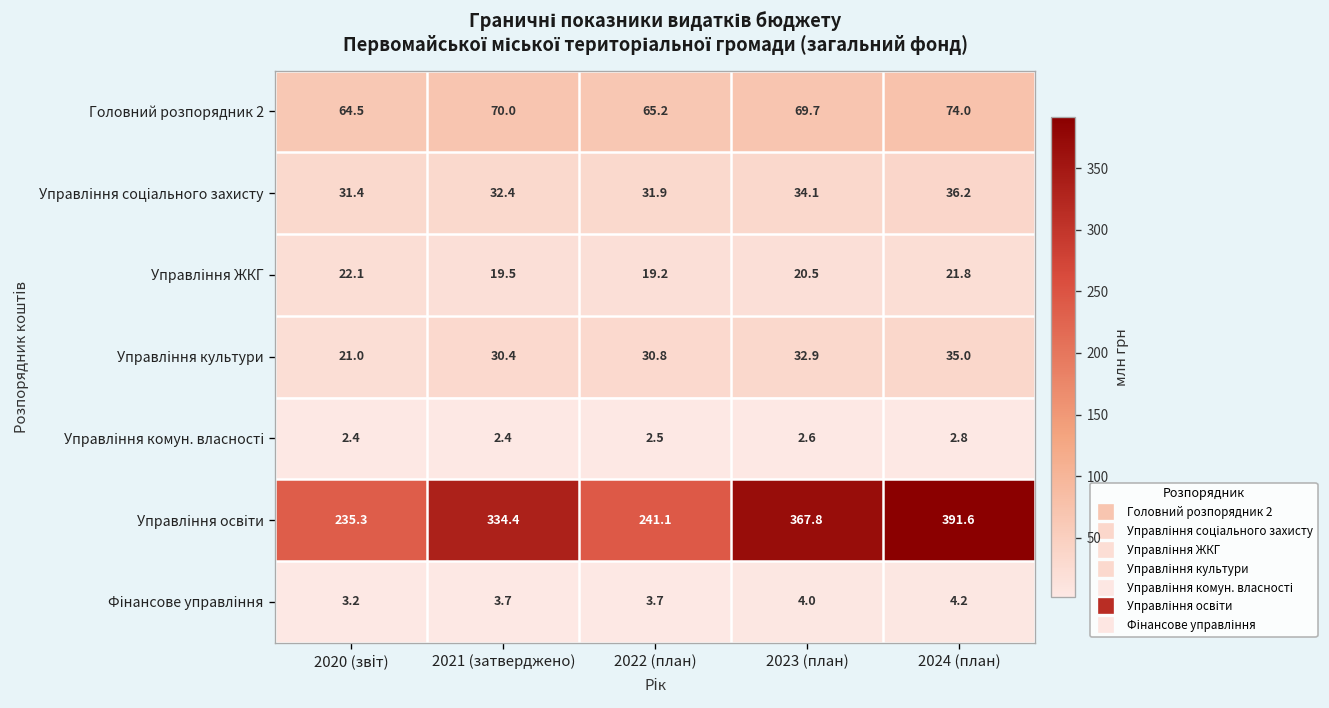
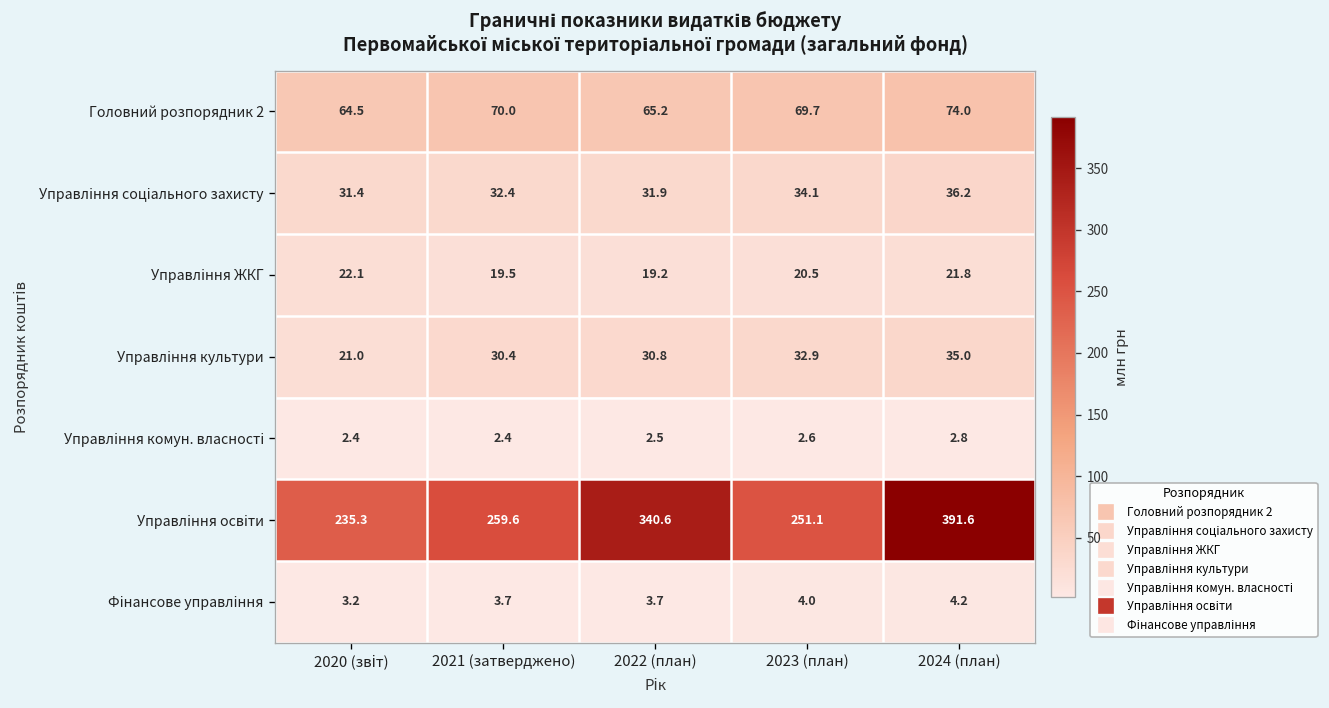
  {
    "Головний розпорядник 2": {
      "2020 (звіт)": 64.5,
      "2021 (затверджено)": 70.0,
      "2022 (план)": 65.2,
      "2023 (план)": 69.7,
      "2024 (план)": 74.0
    },
    "Управління соціального захисту": {
      "2020 (звіт)": 31.4,
      "2021 (затверджено)": 32.4,
      "2022 (план)": 31.9,
      "2023 (план)": 34.1,
      "2024 (план)": 36.2
    },
    "Управління ЖКГ": {
      "2020 (звіт)": 22.1,
      "2021 (затверджено)": 19.5,
      "2022 (план)": 19.2,
      "2023 (план)": 20.5,
      "2024 (план)": 21.8
    },
    "Управління культури": {
      "2020 (звіт)": 21.0,
      "2021 (затверджено)": 30.4,
      "2022 (план)": 30.8,
      "2023 (план)": 32.9,
      "2024 (план)": 35.0
    },
    "Управління комун. власності": {
      "2020 (звіт)": 2.4,
      "2021 (затверджено)": 2.4,
      "2022 (план)": 2.5,
      "2023 (план)": 2.6,
      "2024 (план)": 2.8
    },
    "Управління освіти": {
      "2020 (звіт)": 235.3,
-     "2021 (затверджено)": 334.4,
-     "2022 (план)": 241.1,
-     "2023 (план)": 367.8,
+     "2021 (затверджено)": 259.6,
+     "2022 (план)": 340.6,
+     "2023 (план)": 251.1,
      "2024 (план)": 391.6
    },
    "Фінансове управління": {
      "2020 (звіт)": 3.2,
      "2021 (затверджено)": 3.7,
      "2022 (план)": 3.7,
      "2023 (план)": 4.0,
      "2024 (план)": 4.2
    }
  }
